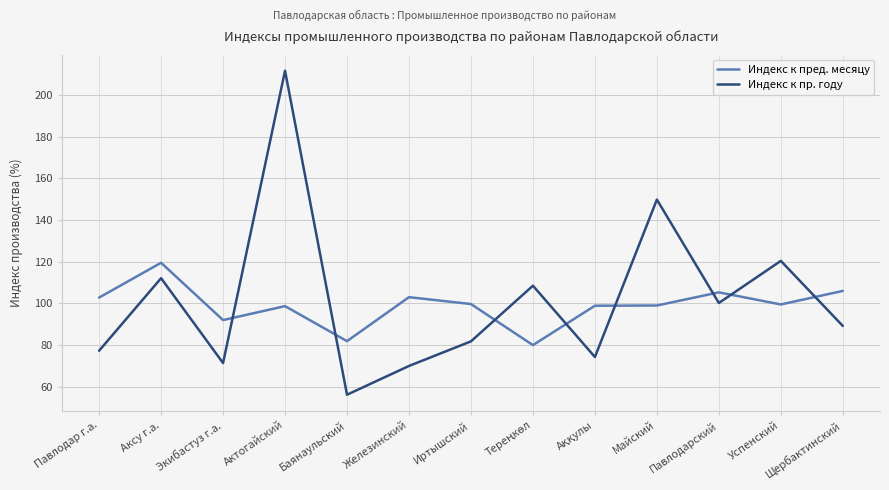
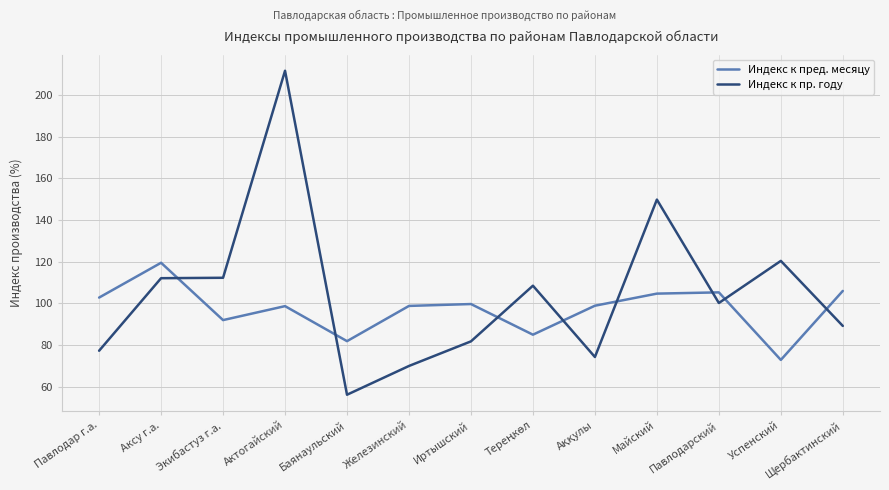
  {
    "Индекс к пред. месяцу": {
      "Павлодар г.а.": 103,
      "Аксу г.а.": 120,
      "Экибастуз г.а.": 92,
      "Актогайский": 99,
      "Баянаульский": 82,
-     "Железинский": 103,
+     "Железинский": 99,
      "Иртышский": 100,
-     "Тереңкөл": 80,
+     "Тереңкөл": 85,
      "Аққулы": 99,
-     "Майский": 99,
+     "Майский": 105,
      "Павлодарский": 105,
-     "Успенский": 100,
+     "Успенский": 73,
      "Щербактинский": 106
    },
    "Индекс к пр. году": {
      "Павлодар г.а.": 77,
      "Аксу г.а.": 112,
-     "Экибастуз г.а.": 71,
+     "Экибастуз г.а.": 112,
      "Актогайский": 212,
      "Баянаульский": 56,
      "Железинский": 70,
      "Иртышский": 82,
      "Тереңкөл": 109,
      "Аққулы": 74,
      "Майский": 150,
      "Павлодарский": 100,
      "Успенский": 120,
      "Щербактинский": 89
    }
  }
